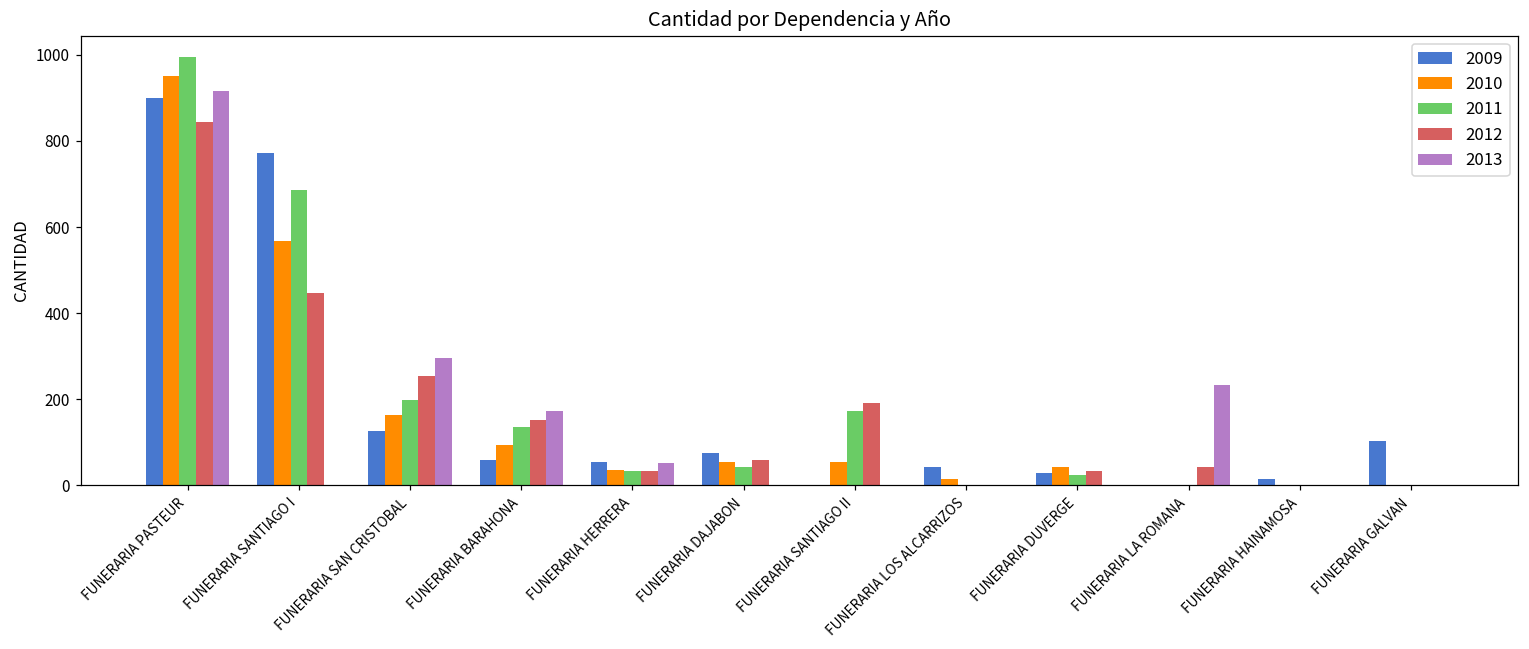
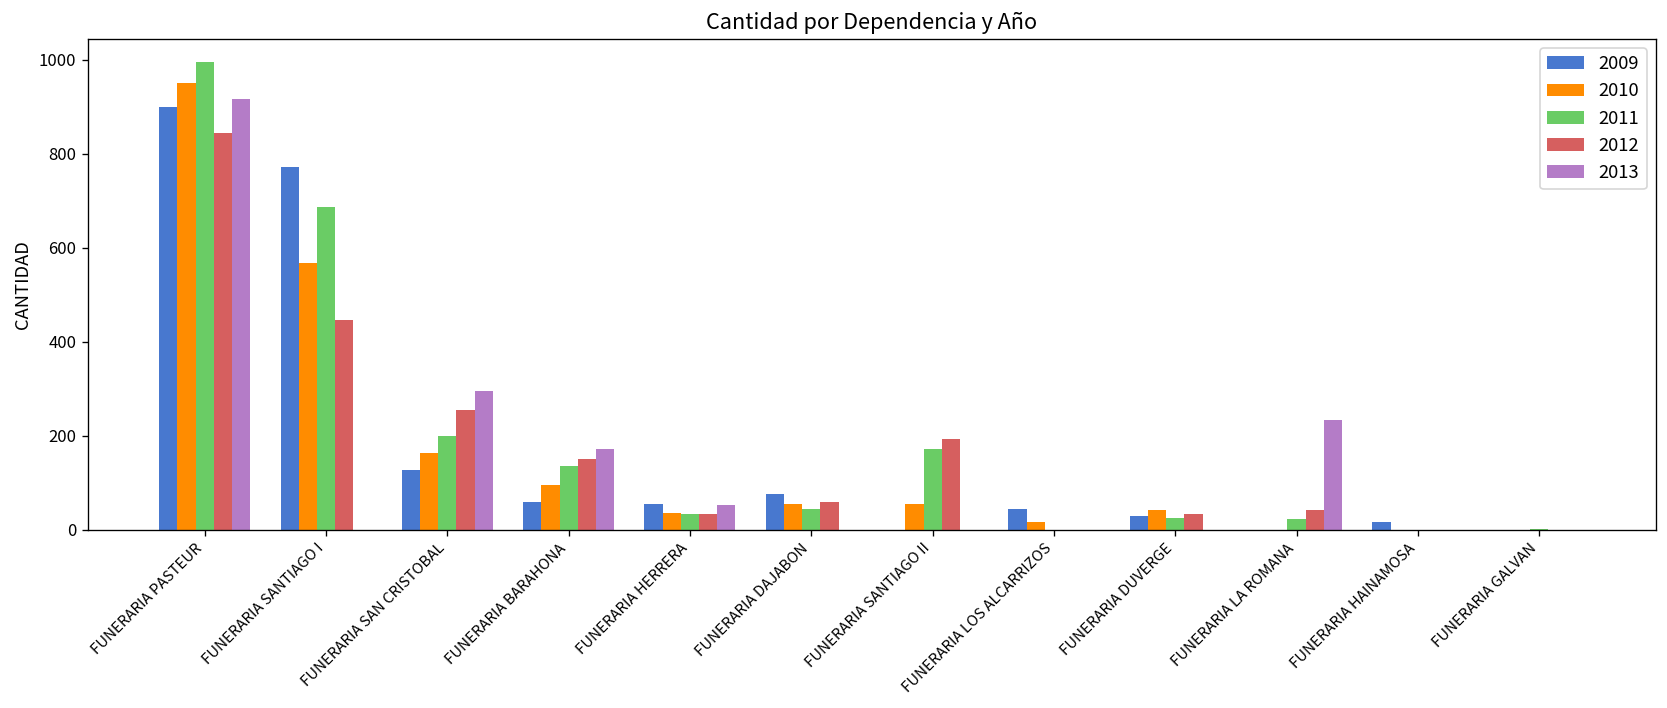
  {
    "2009": {
      "FUNERARIA PASTEUR": 900,
      "FUNERARIA SANTIAGO I": 770,
      "FUNERARIA SAN CRISTOBAL": 130,
      "FUNERARIA BARAHONA": 60,
      "FUNERARIA HERRERA": 60,
      "FUNERARIA DAJABON": 80,
      "FUNERARIA SANTIAGO II": 0,
      "FUNERARIA LOS ALCARRIZOS": 40,
      "FUNERARIA DUVERGE": 30,
      "FUNERARIA LA ROMANA": 0,
      "FUNERARIA HAINAMOSA": 20,
-     "FUNERARIA GALVAN": 100
+     "FUNERARIA GALVAN": 0
    },
    "2010": {
      "FUNERARIA PASTEUR": 950,
      "FUNERARIA SANTIAGO I": 570,
      "FUNERARIA SAN CRISTOBAL": 160,
      "FUNERARIA BARAHONA": 90,
      "FUNERARIA HERRERA": 40,
      "FUNERARIA DAJABON": 60,
      "FUNERARIA SANTIAGO II": 60,
      "FUNERARIA LOS ALCARRIZOS": 20,
      "FUNERARIA DUVERGE": 40,
      "FUNERARIA LA ROMANA": 0,
      "FUNERARIA HAINAMOSA": 0,
      "FUNERARIA GALVAN": 0
    },
    "2011": {
      "FUNERARIA PASTEUR": 1000,
      "FUNERARIA SANTIAGO I": 690,
      "FUNERARIA SAN CRISTOBAL": 200,
      "FUNERARIA BARAHONA": 140,
      "FUNERARIA HERRERA": 30,
      "FUNERARIA DAJABON": 40,
      "FUNERARIA SANTIAGO II": 170,
      "FUNERARIA LOS ALCARRIZOS": 0,
      "FUNERARIA DUVERGE": 20,
-     "FUNERARIA LA ROMANA": 0,
+     "FUNERARIA LA ROMANA": 20,
      "FUNERARIA HAINAMOSA": 0
    },
    "2012": {
      "FUNERARIA PASTEUR": 850,
      "FUNERARIA SANTIAGO I": 450,
      "FUNERARIA SAN CRISTOBAL": 260,
      "FUNERARIA BARAHONA": 150,
      "FUNERARIA HERRERA": 30,
      "FUNERARIA DAJABON": 60,
      "FUNERARIA SANTIAGO II": 190,
      "FUNERARIA LOS ALCARRIZOS": 0,
      "FUNERARIA DUVERGE": 30,
      "FUNERARIA LA ROMANA": 40,
      "FUNERARIA HAINAMOSA": 0,
      "FUNERARIA GALVAN": 0
    },
    "2013": {
      "FUNERARIA PASTEUR": 920,
      "FUNERARIA SANTIAGO I": 0,
      "FUNERARIA SAN CRISTOBAL": 300,
      "FUNERARIA BARAHONA": 170,
      "FUNERARIA HERRERA": 50,
      "FUNERARIA DAJABON": 0,
      "FUNERARIA SANTIAGO II": 0,
      "FUNERARIA LOS ALCARRIZOS": 0,
      "FUNERARIA DUVERGE": 0,
      "FUNERARIA LA ROMANA": 230,
      "FUNERARIA HAINAMOSA": 0,
      "FUNERARIA GALVAN": 0
    }
  }
